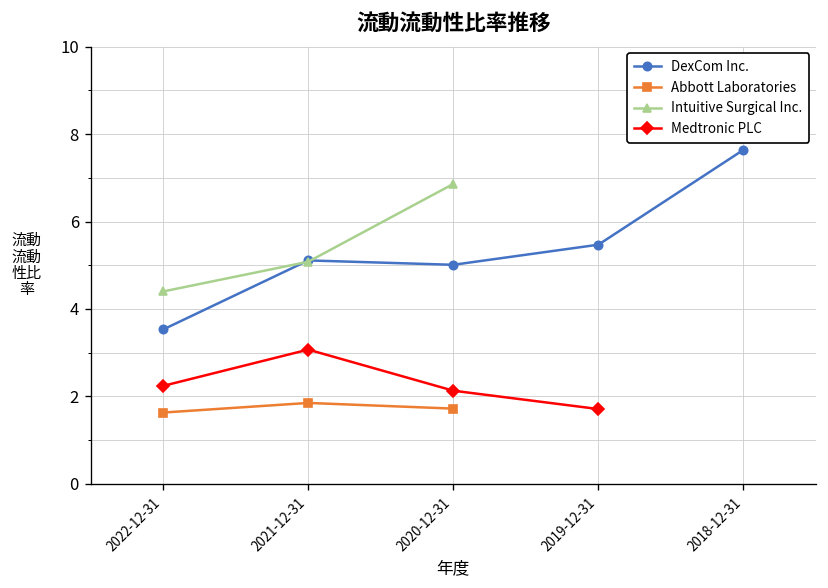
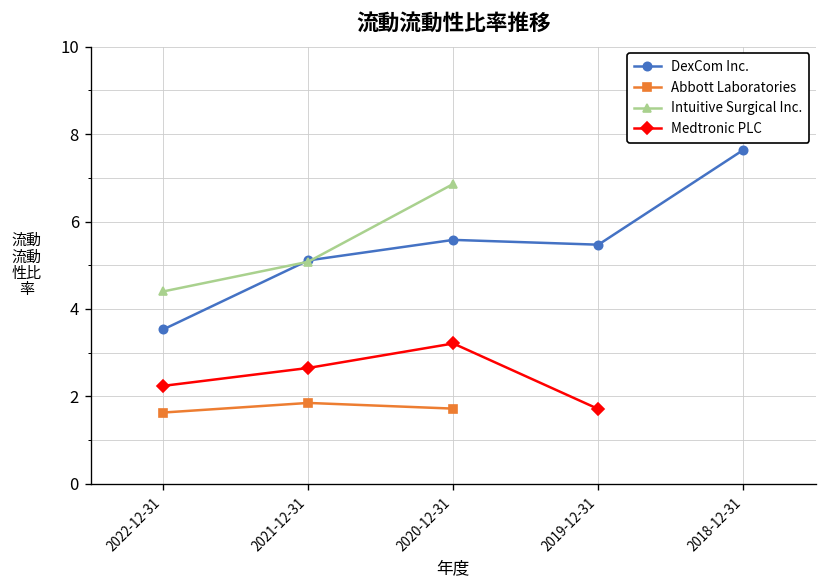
  {
    "DexCom Inc.": {
      "2022-12-31": 3.5,
-     "2020-12-31": 5.0,
+     "2020-12-31": 5.6,
      "2019-12-31": 5.5,
      "2018-12-31": 7.6
    },
    "Abbott Laboratories": {
      "2022-12-31": 1.6,
      "2021-12-31": 1.9,
      "2020-12-31": 1.7
    },
    "Intuitive Surgical Inc.": {
      "2022-12-31": 4.4,
      "2020-12-31": 6.9
    },
    "Medtronic PLC": {
      "2022-12-31": 2.2,
-     "2021-12-31": 3.1,
-     "2020-12-31": 2.1,
+     "2021-12-31": 2.7,
+     "2020-12-31": 3.2,
      "2019-12-31": 1.7
    }
  }
